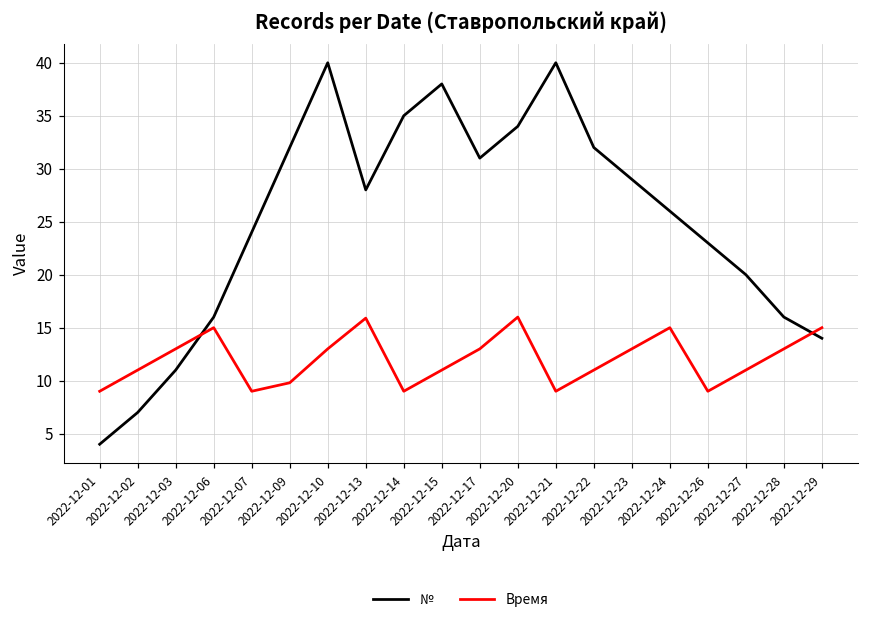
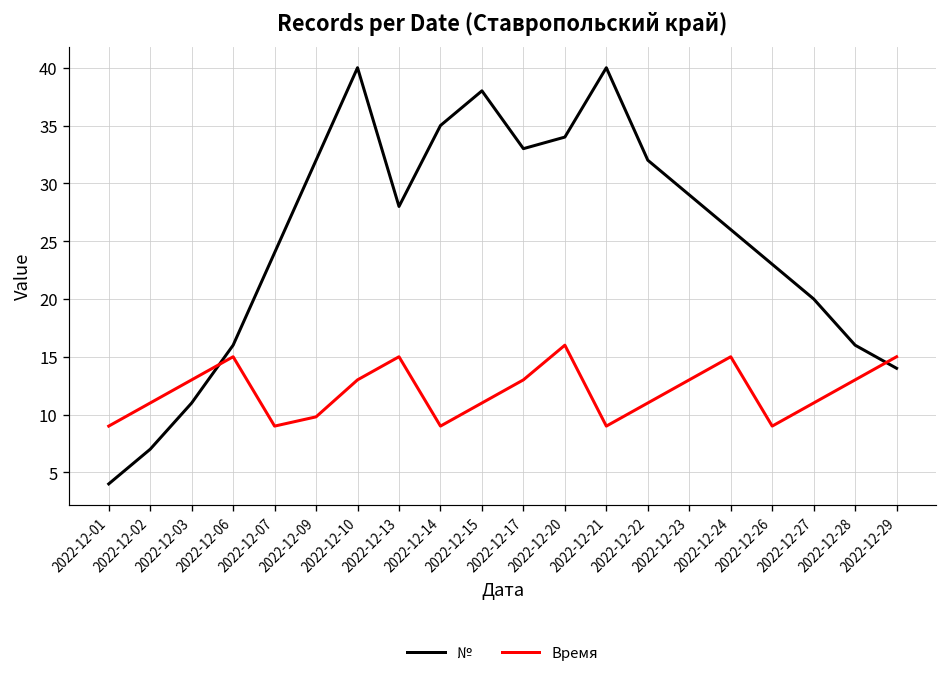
  {
    "№": {
      "2022-12-01": 4,
      "2022-12-02": 7,
      "2022-12-03": 11,
      "2022-12-06": 16,
      "2022-12-07": 24,
      "2022-12-09": 32,
      "2022-12-10": 40,
      "2022-12-13": 28,
      "2022-12-14": 35,
      "2022-12-15": 38,
-     "2022-12-17": 31,
+     "2022-12-17": 33,
      "2022-12-20": 34,
      "2022-12-21": 40,
      "2022-12-22": 32,
      "2022-12-23": 29,
      "2022-12-24": 26,
      "2022-12-26": 23,
      "2022-12-27": 20,
      "2022-12-28": 16,
      "2022-12-29": 14
    },
    "Время": {
      "2022-12-01": 9,
      "2022-12-02": 11,
      "2022-12-03": 13,
      "2022-12-06": 15,
      "2022-12-07": 9,
      "2022-12-09": 10,
      "2022-12-10": 13,
-     "2022-12-13": 16,
+     "2022-12-13": 15,
      "2022-12-14": 9,
      "2022-12-15": 11,
      "2022-12-17": 13,
      "2022-12-20": 16,
      "2022-12-21": 9,
      "2022-12-22": 11,
      "2022-12-23": 13,
      "2022-12-24": 15,
      "2022-12-26": 9,
      "2022-12-27": 11,
      "2022-12-28": 13,
      "2022-12-29": 15
    }
  }
